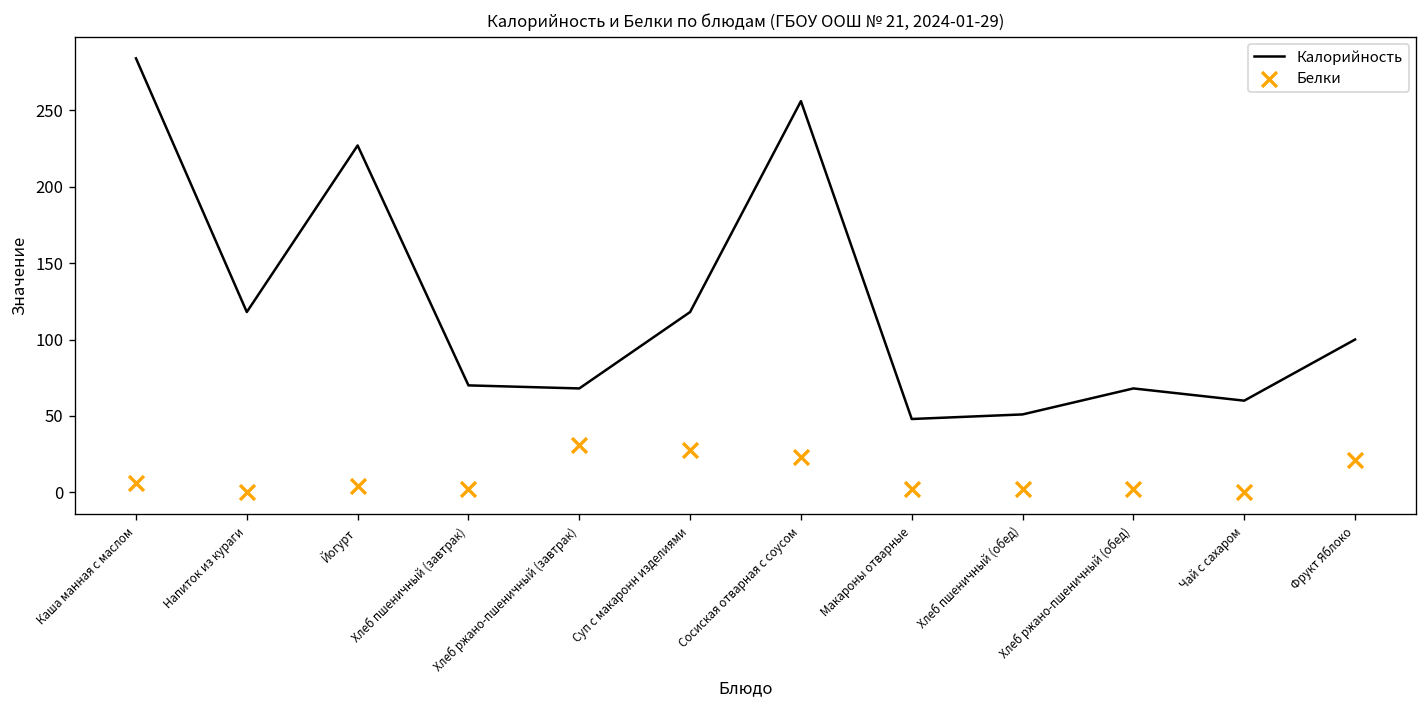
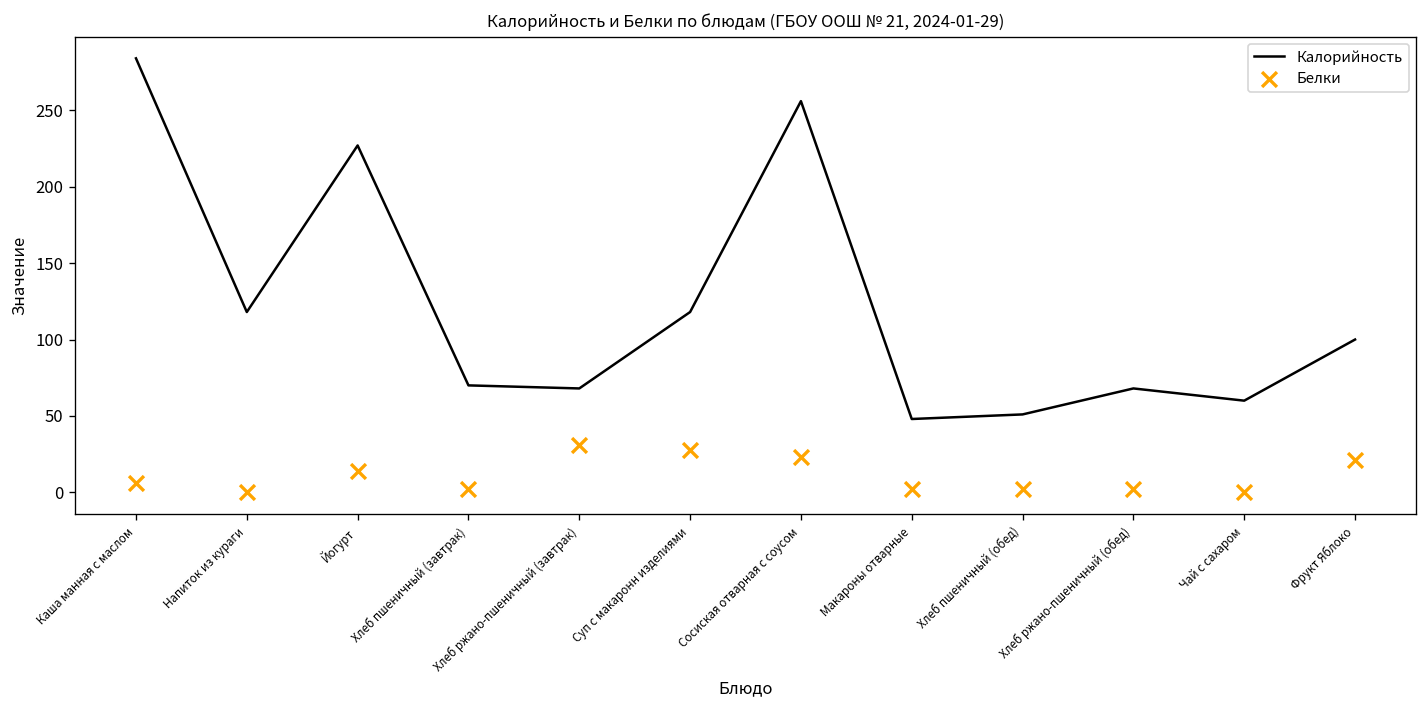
  {
    "Калорийность": {
      "Каша манная с маслом": 284,
      "Напиток из кураги": 118,
      "Йогурт": 227,
      "Хлеб пшеничный (завтрак)": 70,
      "Хлеб ржано-пшеничный (завтрак)": 68,
      "Суп с макаронн изделиями": 118,
      "Сосиская отварная с соусом": 256,
      "Макароны отварные": 48,
      "Хлеб пшеничный (обед)": 51,
      "Хлеб ржано-пшеничный (обед)": 68,
      "Чай с сахаром": 60,
      "Фрукт Яблоко": 100
    },
    "Белки": {
-     "Йогурт": 4
+     "Йогурт": 14
    }
  }
